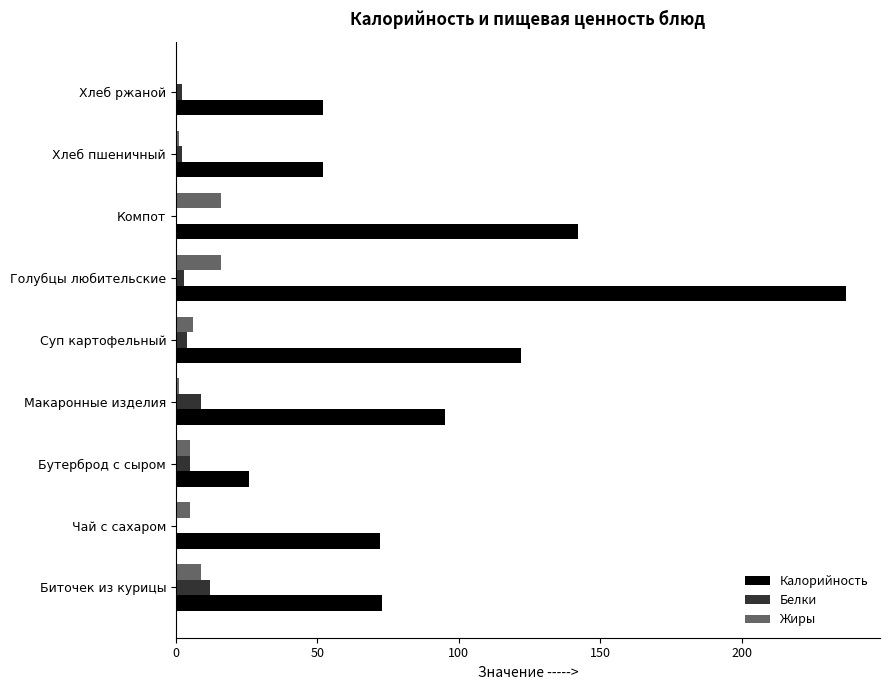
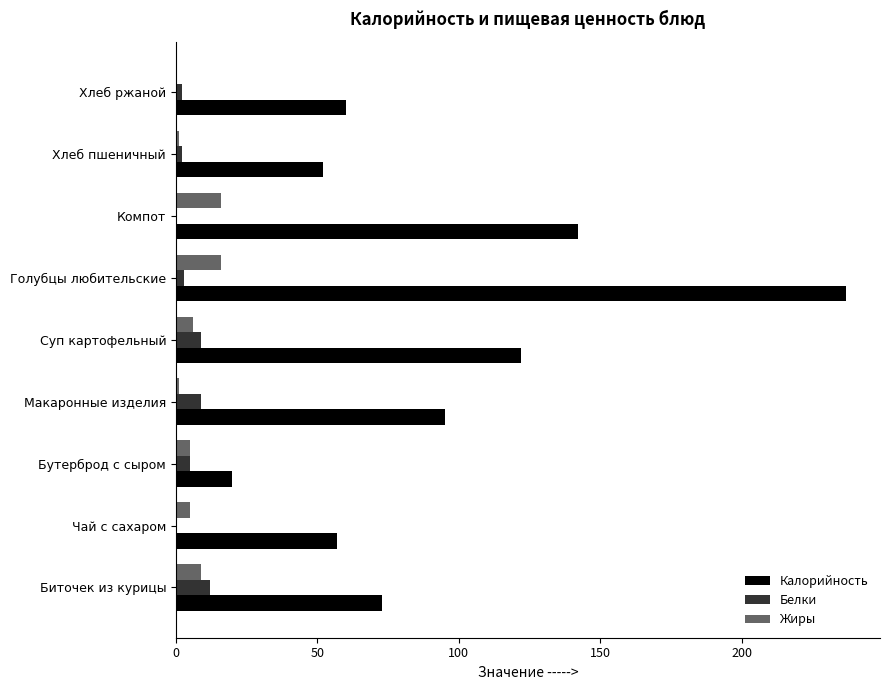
  {
    "Калорийность": {
-     "Хлеб ржаной": 52,
+     "Хлеб ржаной": 60,
      "Хлеб пшеничный": 52,
      "Компот": 142,
      "Голубцы любительские": 237,
      "Суп картофельный": 122,
      "Макаронные изделия": 95,
-     "Бутерброд с сыром": 26,
-     "Чай с сахаром": 72,
+     "Бутерброд с сыром": 20,
+     "Чай с сахаром": 57,
      "Биточек из курицы": 73
    },
    "Белки": {
      "Хлеб ржаной": 2,
      "Хлеб пшеничный": 2,
      "Компот": 0,
      "Голубцы любительские": 3,
-     "Суп картофельный": 4,
+     "Суп картофельный": 9,
      "Макаронные изделия": 9,
      "Бутерброд с сыром": 5,
      "Чай с сахаром": 0,
      "Биточек из курицы": 12
    },
    "Жиры": {
      "Хлеб ржаной": 0,
      "Хлеб пшеничный": 1,
      "Компот": 16,
      "Голубцы любительские": 16,
      "Суп картофельный": 6,
      "Макаронные изделия": 1,
      "Бутерброд с сыром": 5,
      "Чай с сахаром": 5,
      "Биточек из курицы": 9
    }
  }
